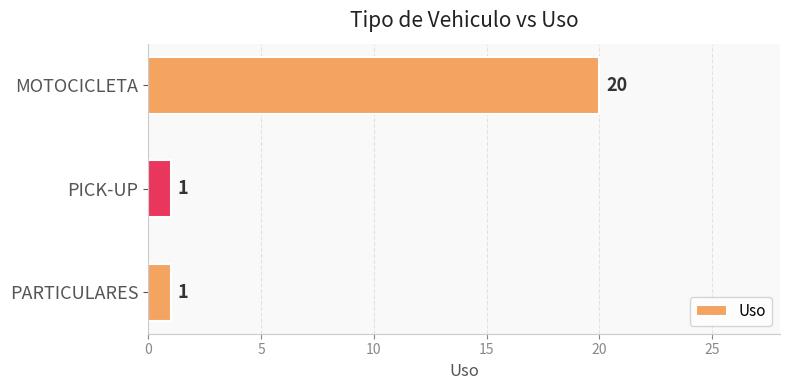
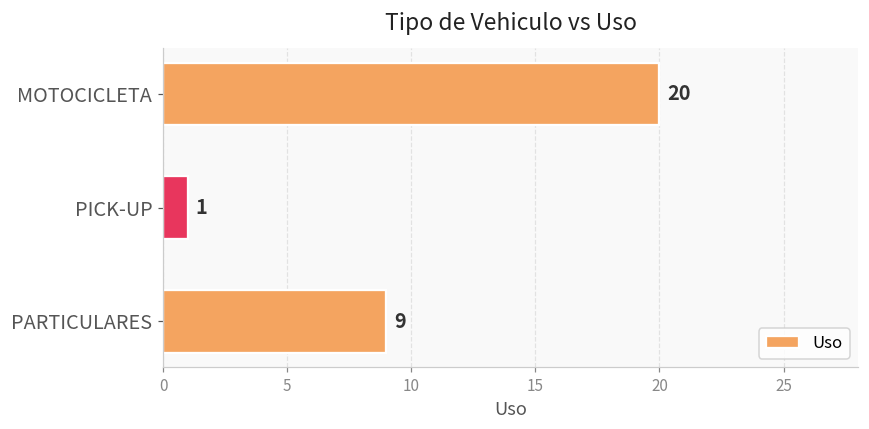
  {
    "MOTOCICLETA": 20,
    "PICK-UP": 1,
-   "PARTICULARES": 1
+   "PARTICULARES": 9
  }
